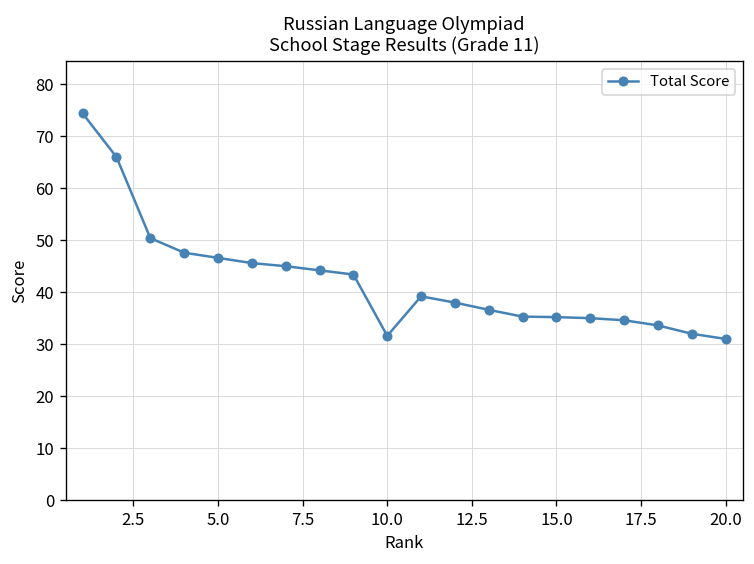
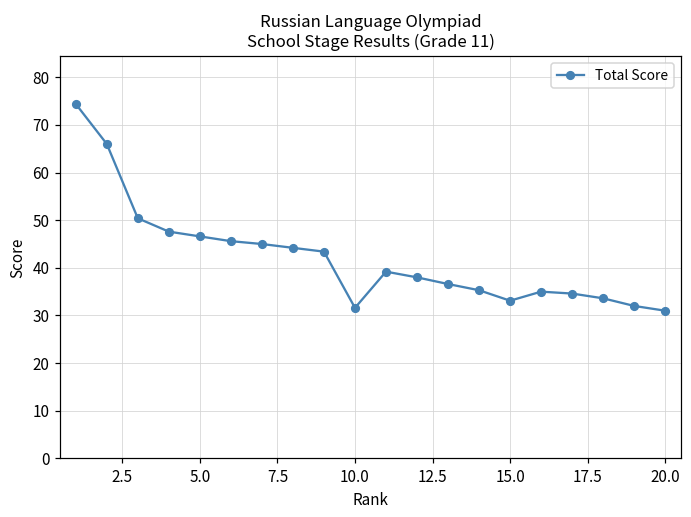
  {
    "5.0": 47,
    "10.0": 32,
-   "15.0": 35,
+   "15.0": 33,
    "20.0": 31
  }
